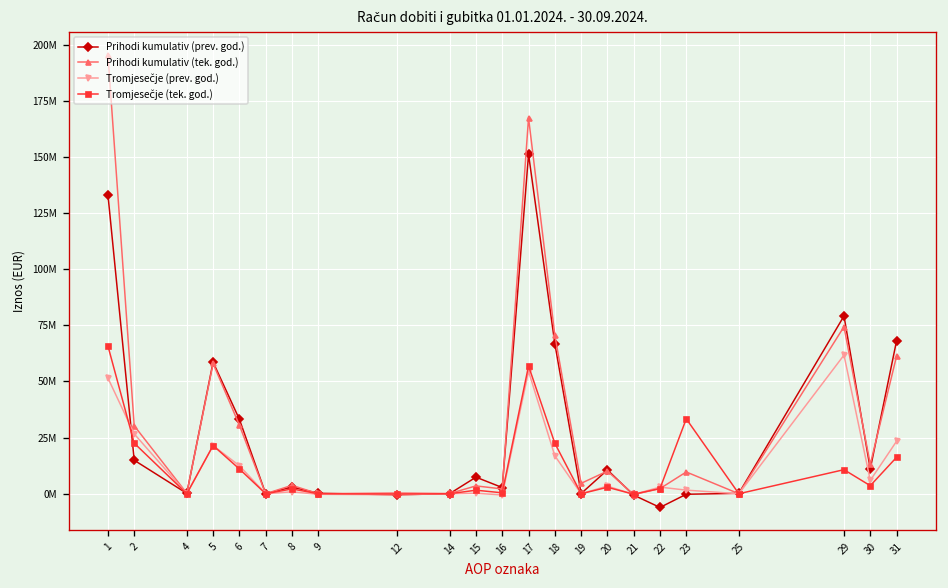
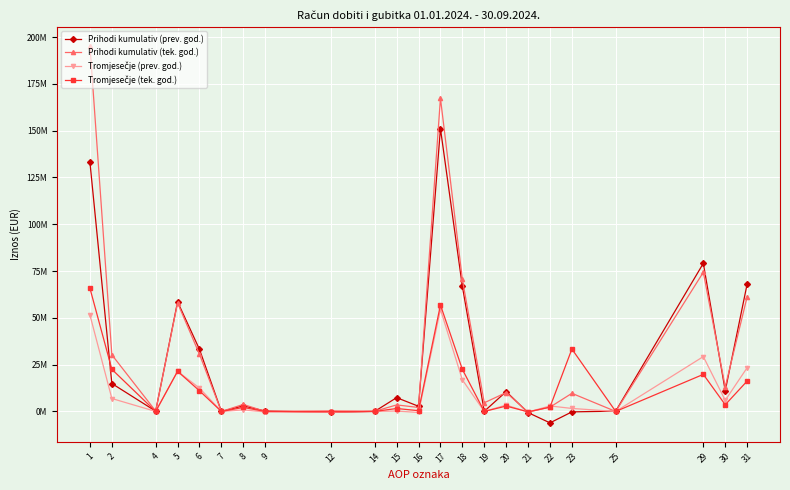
  {
    "Prihodi kumulativ (prev. god.)": {
      "1": 133000000,
      "2": 15000000,
      "6": 33000000,
      "15": 7000000,
      "17": 151000000,
      "18": 67000000,
      "22": -6000000,
      "23": 0,
      "29": 79000000,
      "30": 11000000,
      "31": 68000000
    },
    "Prihodi kumulativ (tek. god.)": {
      "2": 30000000,
      "6": 31000000,
      "15": 3000000,
      "17": 167000000,
      "18": 71000000,
      "19": 5000000,
      "23": 10000000,
      "29": 74000000,
      "30": 13000000,
      "31": 61000000
    },
    "Tromjesečje (prev. god.)": {
      "1": 52000000,
-     "2": 27000000,
+     "2": 7000000,
      "6": 12000000,
      "17": 54000000,
      "18": 17000000,
      "23": 2000000,
-     "29": 62000000,
+     "29": 29000000,
      "30": 6000000,
      "31": 23000000
    },
    "Tromjesečje (tek. god.)": {
      "1": 66000000,
      "2": 23000000,
      "6": 11000000,
      "17": 57000000,
      "18": 22000000,
      "23": 33000000,
-     "29": 11000000,
+     "29": 20000000,
      "30": 4000000,
      "31": 16000000
    }
  }
